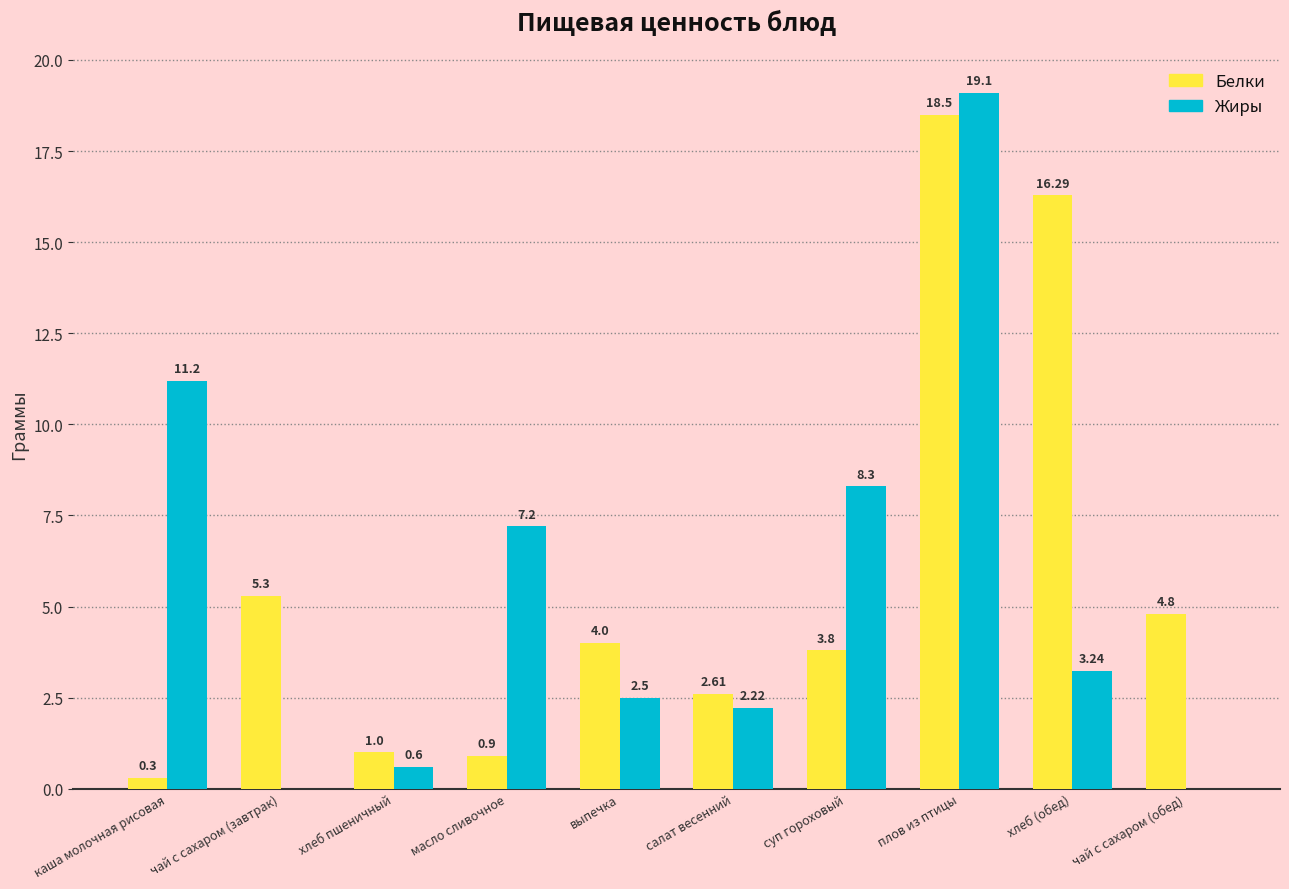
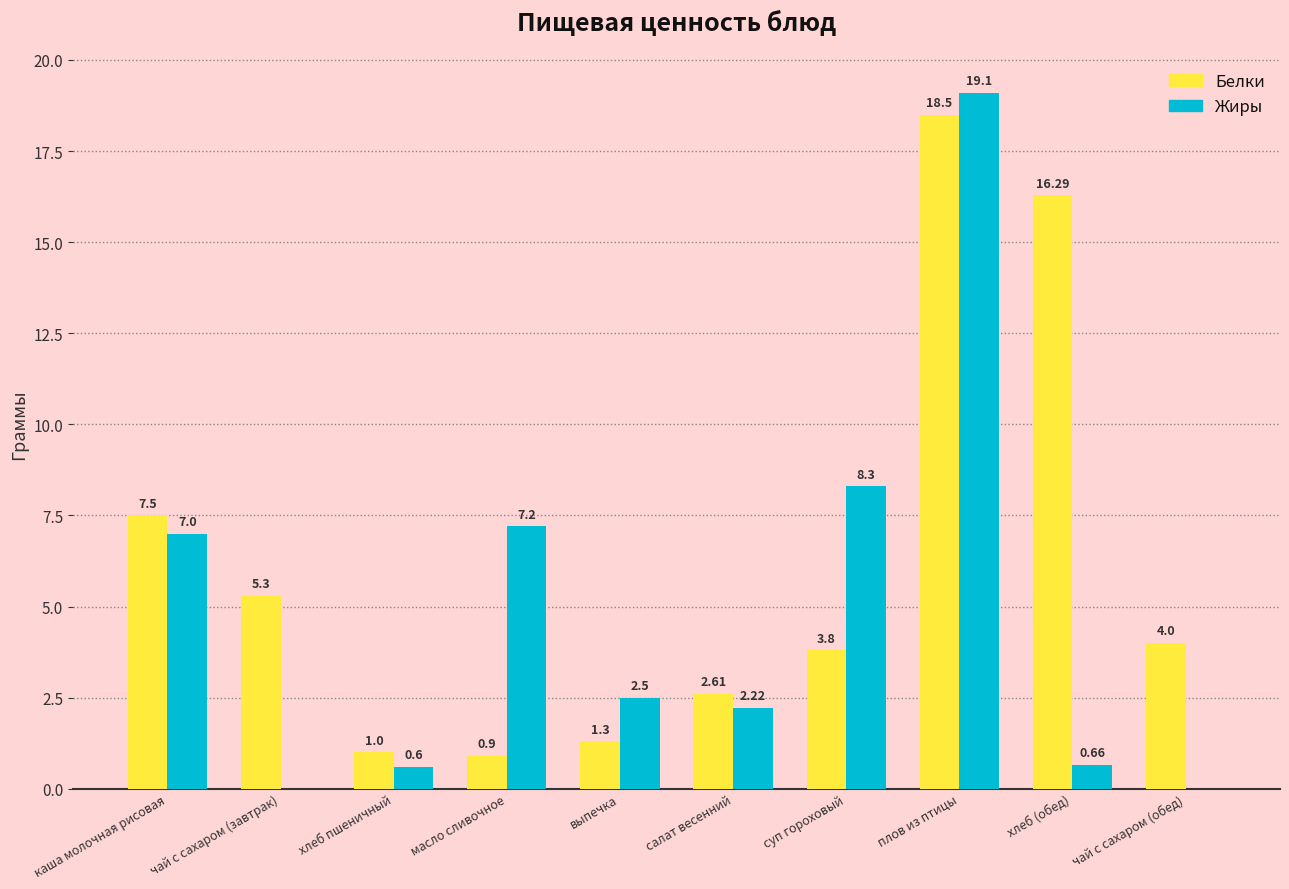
  {
    "Белки": {
-     "каша молочная рисовая": 0.3,
+     "каша молочная рисовая": 7.5,
      "чай с сахаром (завтрак)": 5.3,
      "хлеб пшеничный": 1.0,
      "масло сливочное": 0.9,
-     "выпечка": 4.0,
+     "выпечка": 1.3,
      "салат весенний": 2.61,
      "суп гороховый": 3.8,
      "плов из птицы": 18.5,
      "хлеб (обед)": 16.29,
-     "чай с сахаром (обед)": 4.8
+     "чай с сахаром (обед)": 4.0
    },
    "Жиры": {
-     "каша молочная рисовая": 11.2,
+     "каша молочная рисовая": 7.0,
      "хлеб пшеничный": 0.6,
      "масло сливочное": 7.2,
      "выпечка": 2.5,
      "салат весенний": 2.22,
      "суп гороховый": 8.3,
      "плов из птицы": 19.1,
-     "хлеб (обед)": 3.24
+     "хлеб (обед)": 0.66
    }
  }
